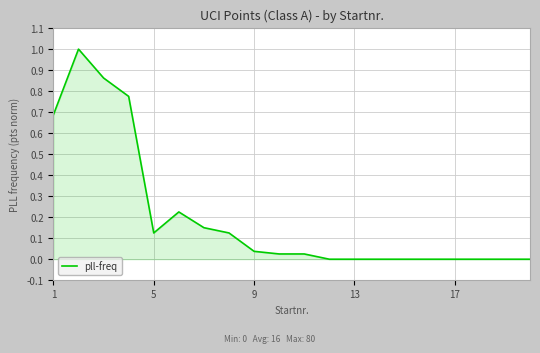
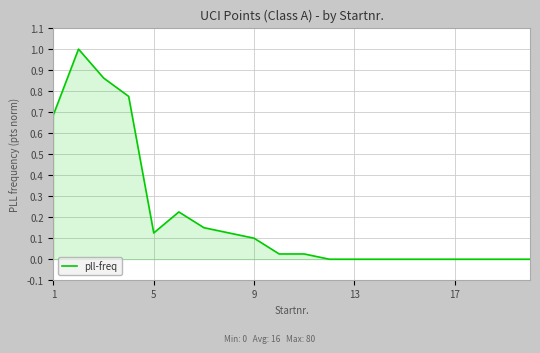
  {
    "1": 0.69,
    "5": 0.13,
-   "9": 0.04,
+   "9": 0.10,
    "13": 0.00,
    "17": 0.00
  }
